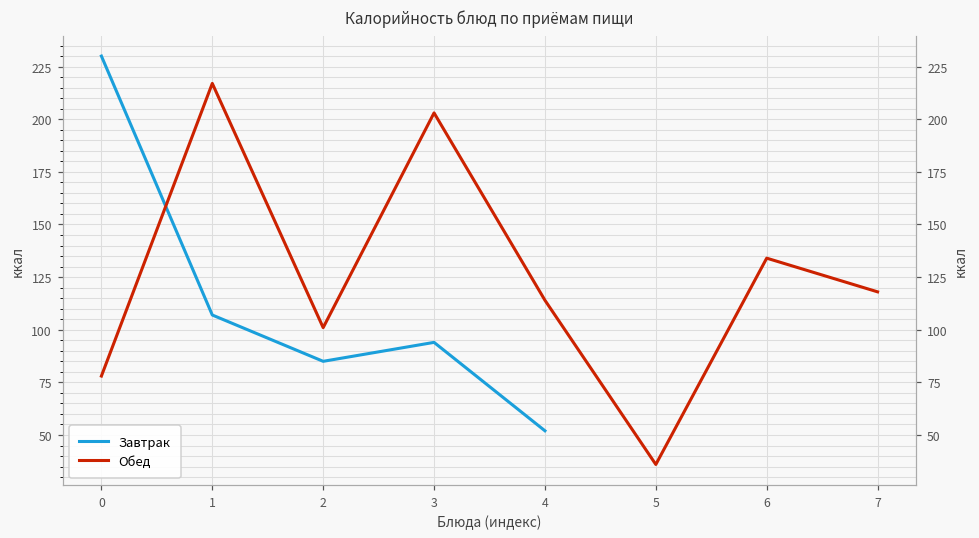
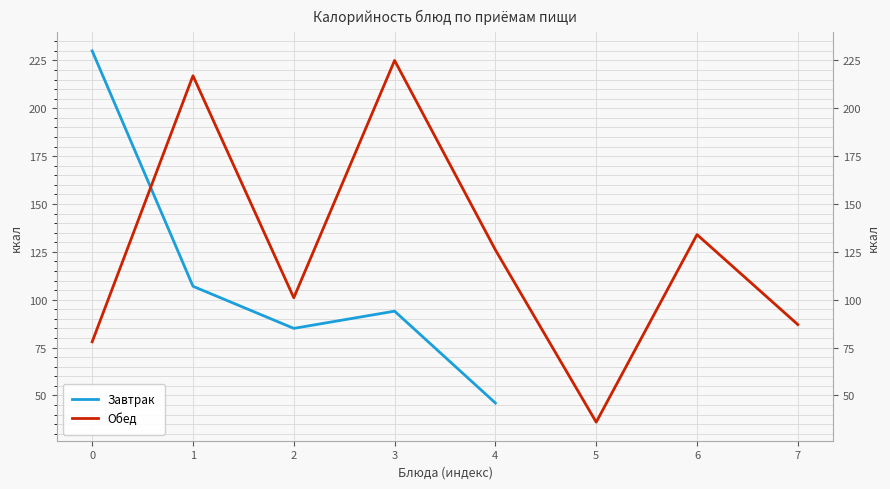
  {
    "Завтрак": {
      "0": 230,
      "1": 107,
      "2": 85,
      "3": 94,
-     "4": 52
+     "4": 46
    },
    "Обед": {
      "0": 78,
      "1": 217,
      "2": 101,
-     "3": 203,
-     "4": 114,
+     "3": 225,
+     "4": 126,
      "5": 36,
      "6": 134,
-     "7": 118
+     "7": 87
    }
  }
